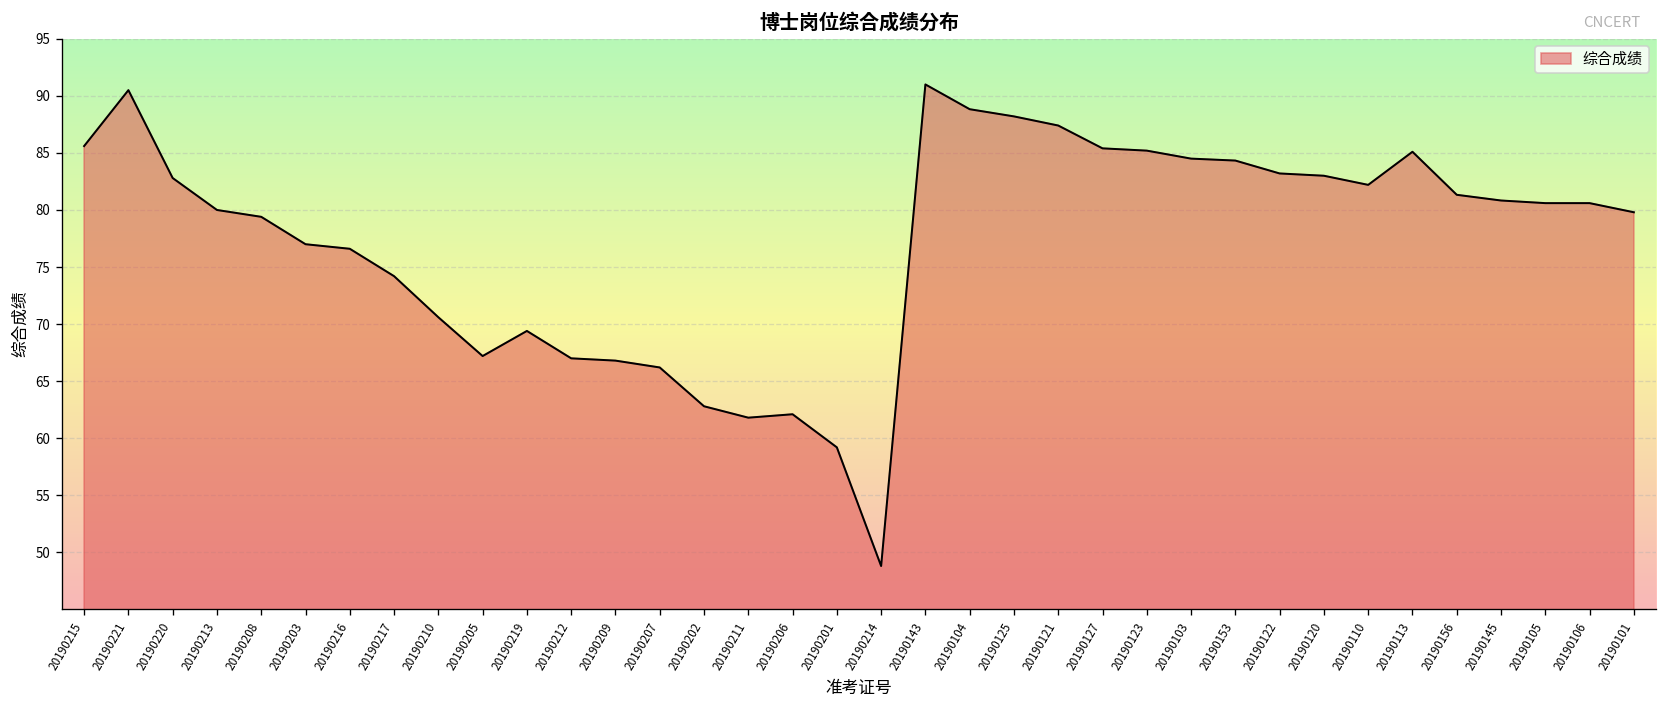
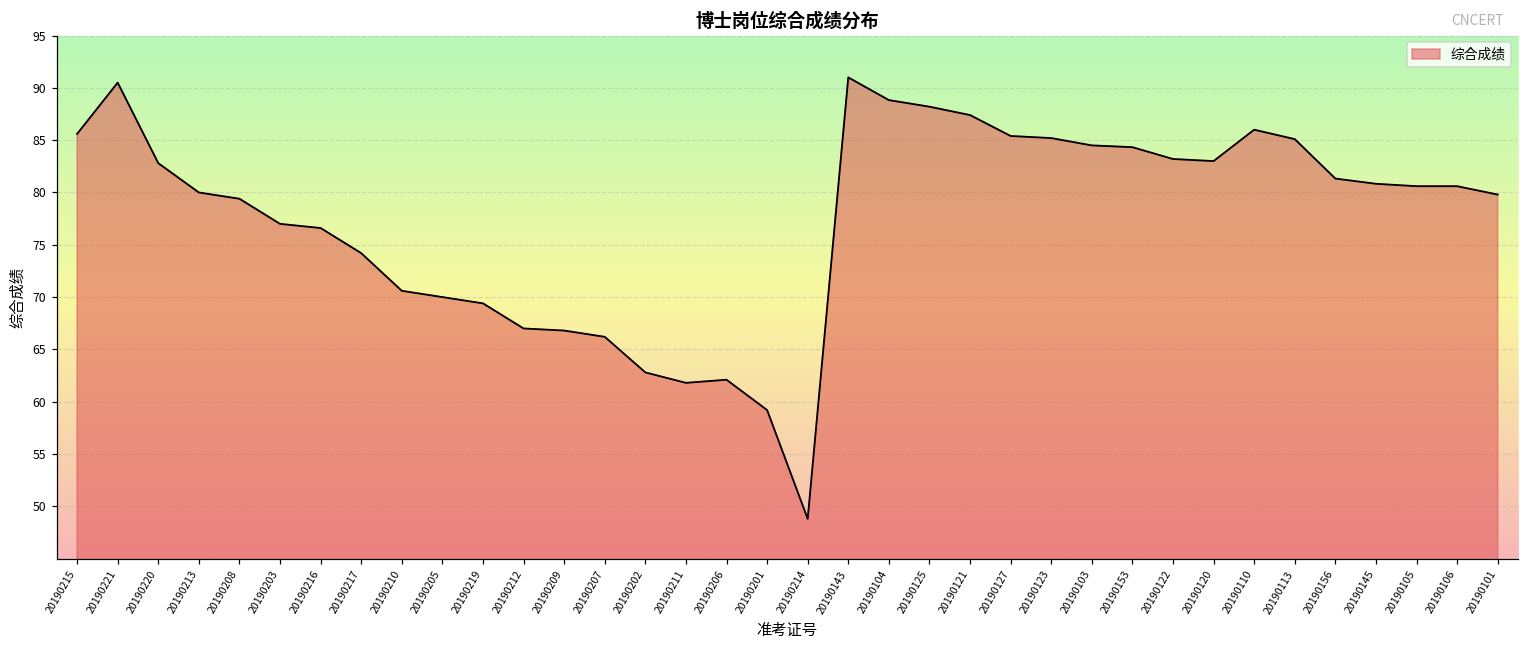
  {
    "20190215": 86,
    "20190221": 91,
    "20190220": 83,
    "20190213": 80,
    "20190208": 79,
    "20190203": 77,
    "20190216": 77,
    "20190217": 74,
    "20190210": 71,
-   "20190205": 67,
+   "20190205": 70,
    "20190219": 69,
    "20190212": 67,
    "20190209": 67,
    "20190207": 66,
    "20190202": 63,
    "20190211": 62,
    "20190206": 62,
    "20190201": 59,
    "20190214": 49,
    "20190143": 91,
    "20190104": 89,
    "20190125": 88,
    "20190121": 87,
    "20190127": 85,
    "20190123": 85,
    "20190103": 85,
    "20190153": 84,
    "20190122": 83,
    "20190120": 83,
-   "20190110": 82,
+   "20190110": 86,
    "20190113": 85,
    "20190156": 81,
    "20190145": 81,
    "20190105": 81,
    "20190106": 81,
    "20190101": 80
  }
